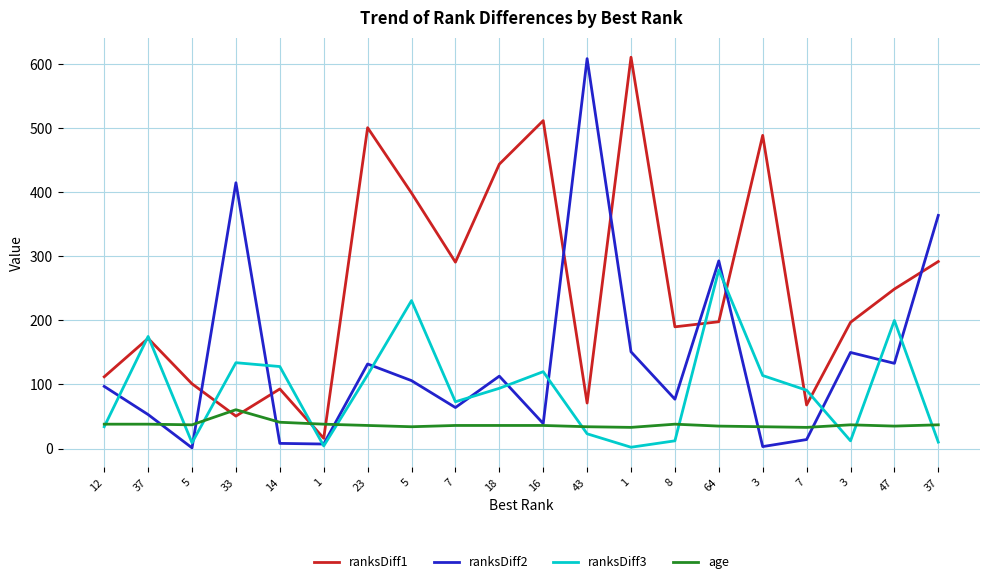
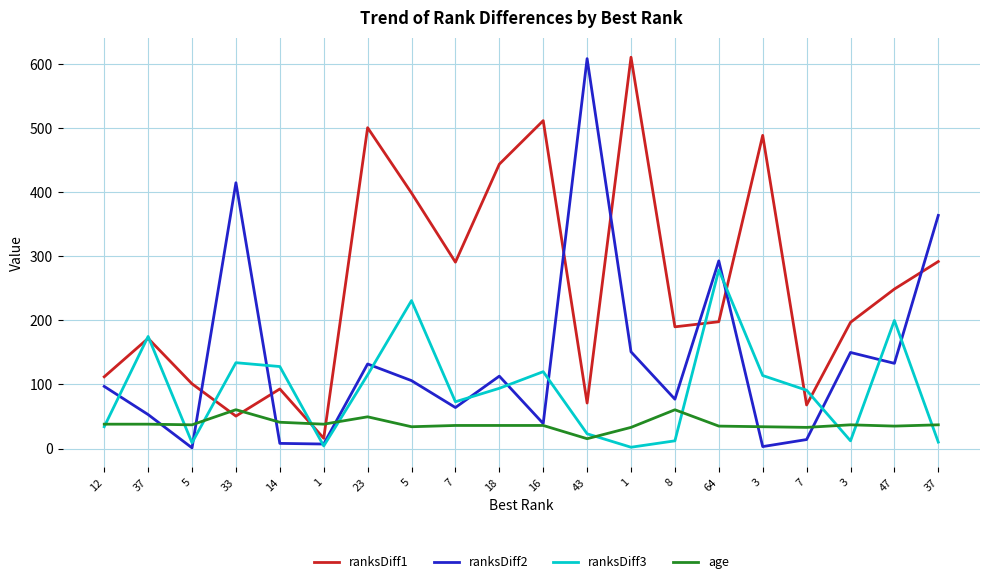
  {
    "ranksDiff1": {
      "12": 110,
      "33": 50,
      "14": 90,
      "23": 500,
      "18": 440,
      "16": 510,
      "43": 70,
      "8": 190,
      "64": 200,
      "47": 250
    },
    "ranksDiff2": {
      "12": 100,
      "33": 420,
      "14": 10,
      "23": 130,
      "18": 110,
      "43": 610,
      "8": 80,
      "64": 290,
      "47": 130
    },
    "ranksDiff3": {
      "33": 130,
      "14": 130,
      "23": 120,
      "18": 90,
      "16": 120,
      "43": 20,
      "8": 10,
      "64": 280,
      "47": 200
    },
    "age": {
      "33": 60,
      "14": 40,
-     "23": 40,
+     "23": 50,
      "18": 40,
-     "43": 30,
-     "8": 40,
+     "43": 20,
+     "8": 60,
      "64": 40,
      "47": 40
    }
  }
